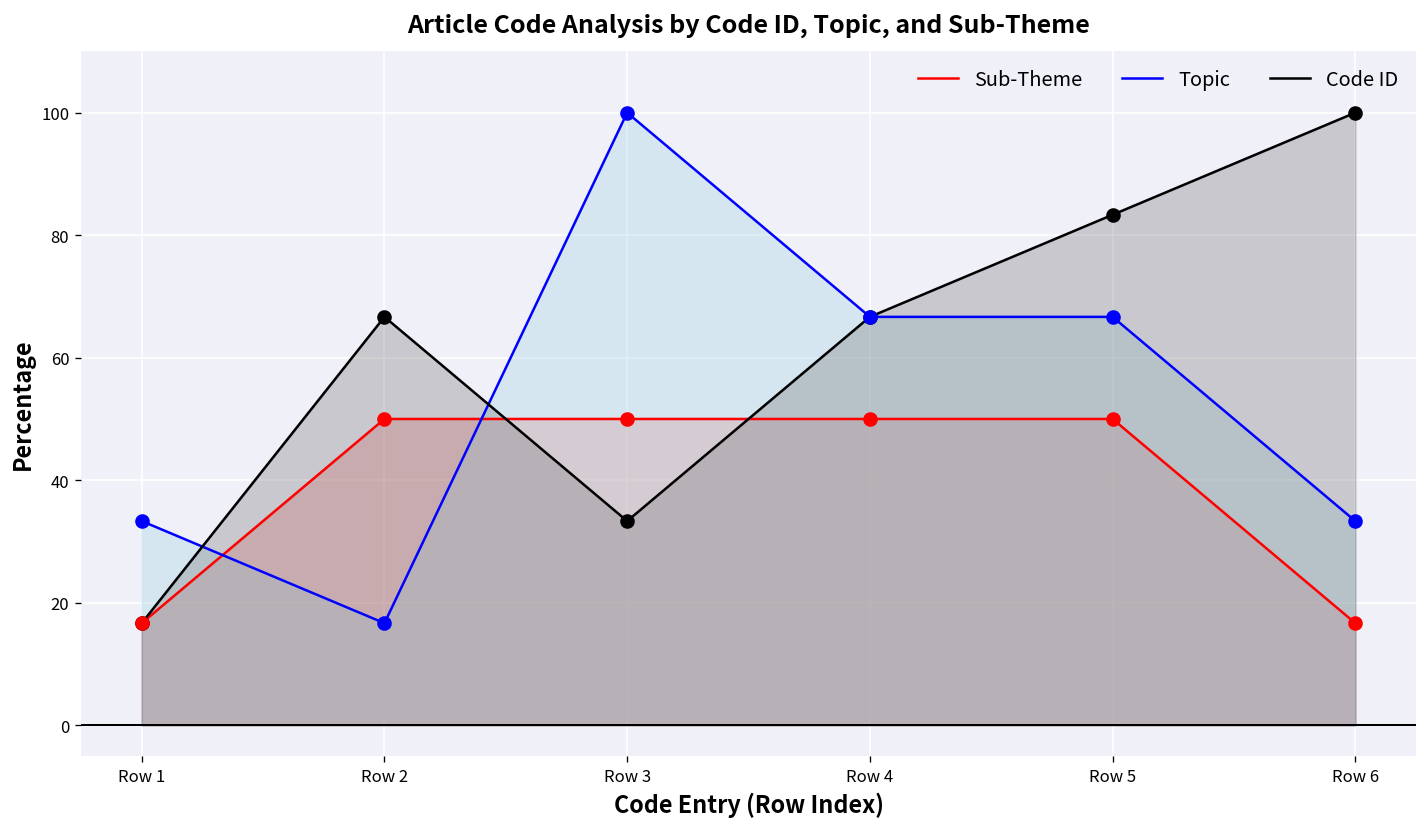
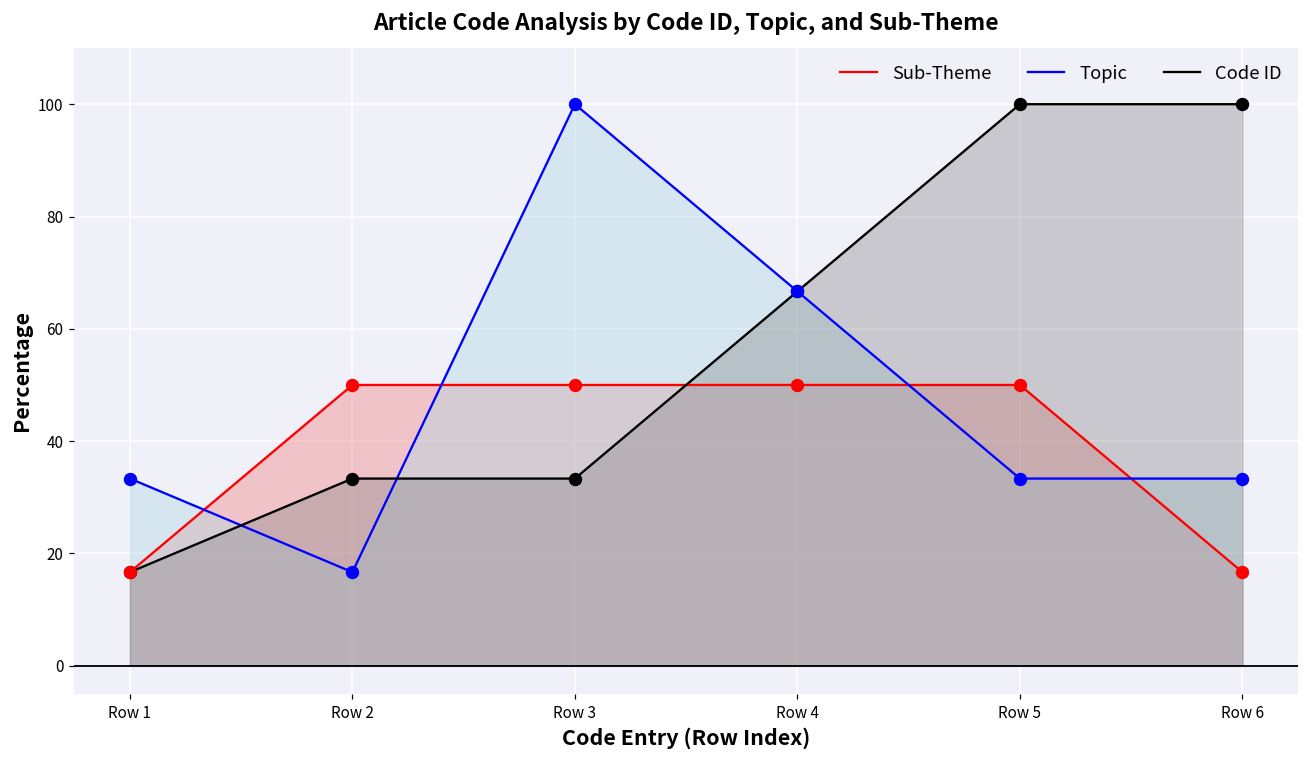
  {
    "Sub-Theme": {
      "Row 2": 50,
      "Row 3": 50,
      "Row 4": 50,
      "Row 5": 50,
      "Row 6": 17
    },
    "Topic": {
      "Row 1": 33,
      "Row 2": 17,
      "Row 3": 100,
-     "Row 5": 67,
+     "Row 5": 33,
      "Row 6": 33
    },
    "Code ID": {
-     "Row 2": 67,
+     "Row 2": 33,
      "Row 3": 33,
-     "Row 5": 83,
+     "Row 5": 100,
      "Row 6": 100
    }
  }
